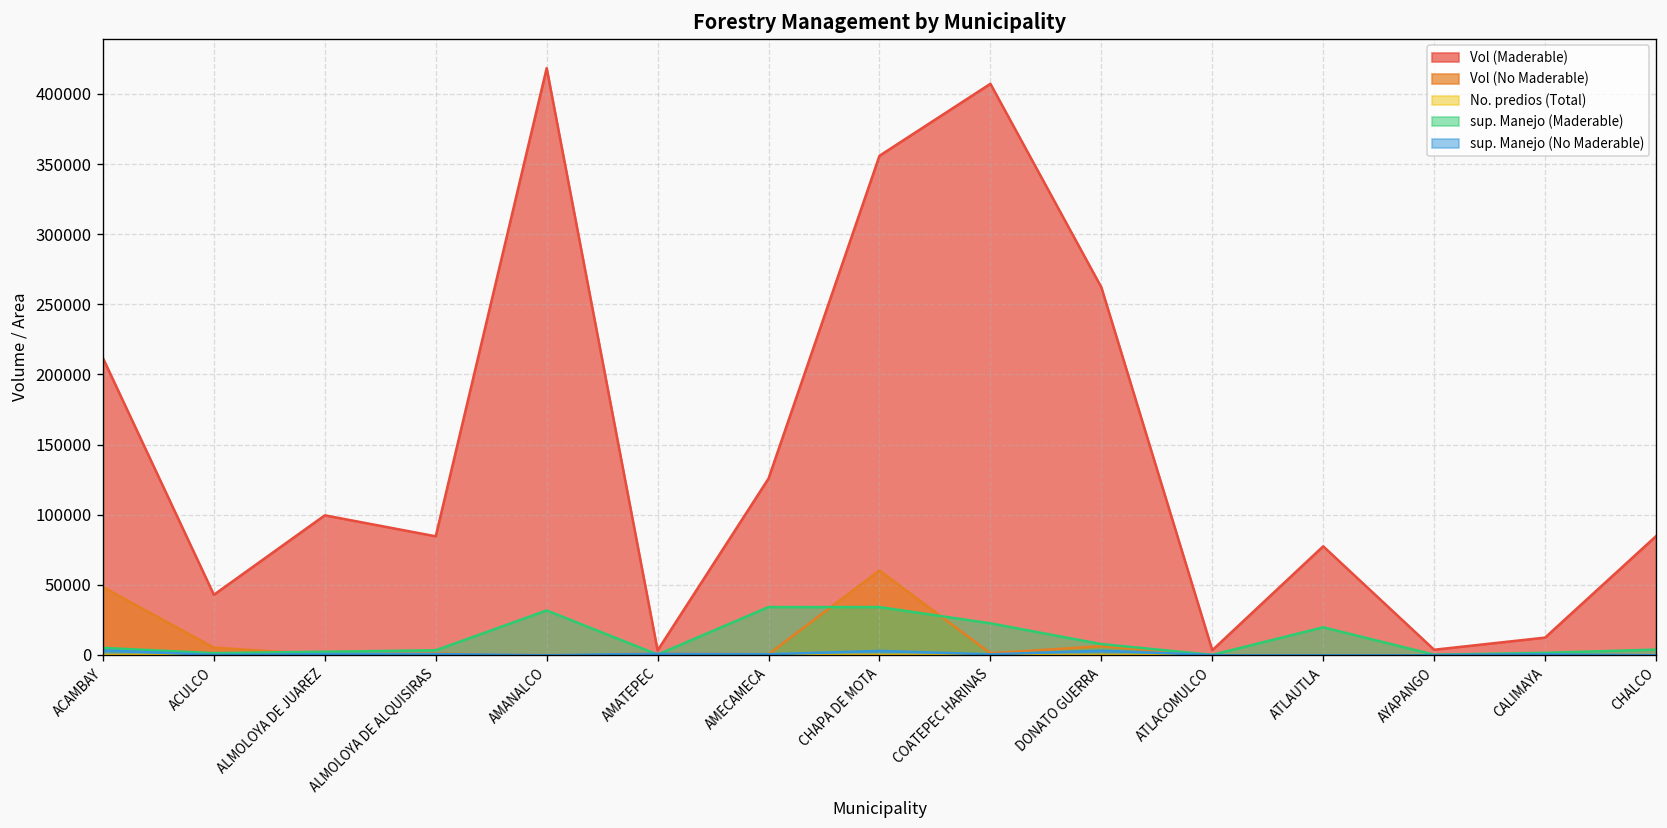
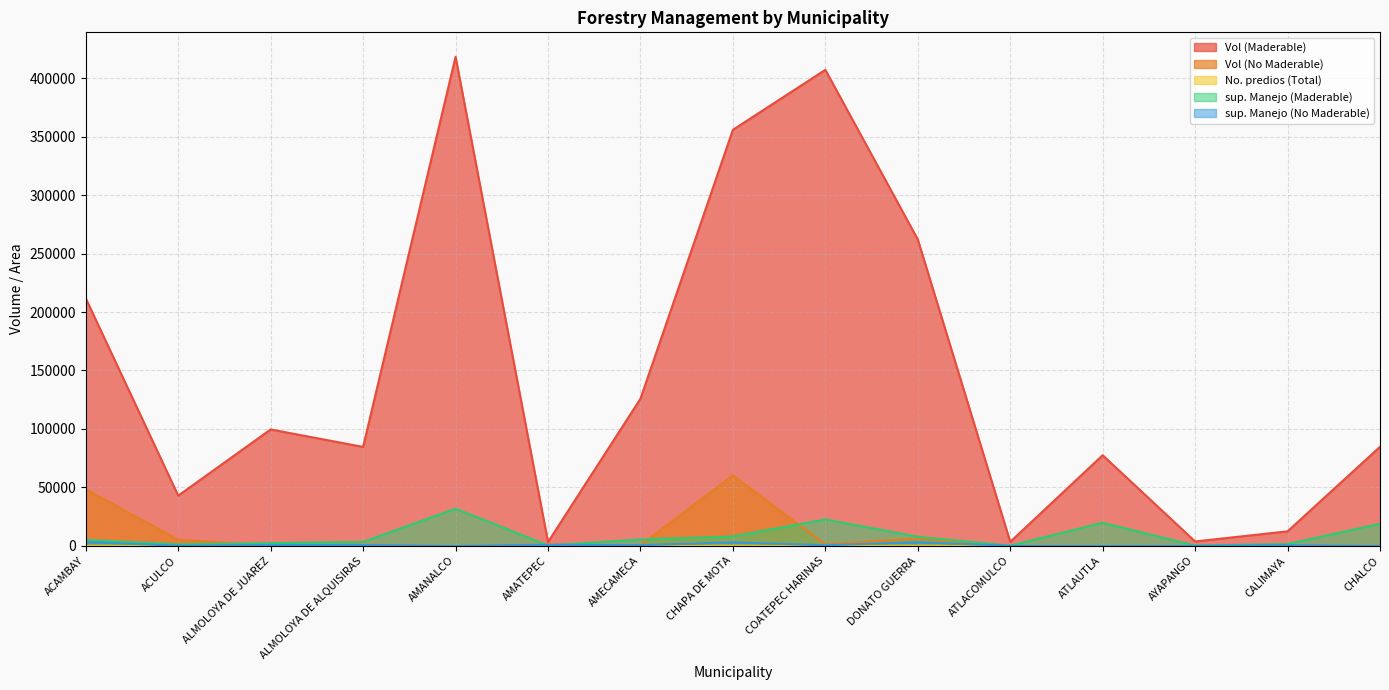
  {
    "No. predios (Total)": {
      "ACAMBAY": 0,
      "CHAPA DE MOTA": 0,
      "DONATO GUERRA": 0
    },
    "sup. Manejo (Maderable)": {
      "ALMOLOYA DE ALQUISIRAS": 3000,
      "AMANALCO": 32000,
-     "AMECAMECA": 34000,
-     "CHAPA DE MOTA": 34000,
+     "AMECAMECA": 5000,
+     "CHAPA DE MOTA": 8000,
      "COATEPEC HARINAS": 23000,
      "ATLAUTLA": 20000,
-     "CHALCO": 4000
+     "CHALCO": 19000
    },
    "sup. Manejo (No Maderable)": {
      "CHAPA DE MOTA": 3000,
      "DONATO GUERRA": 3000
    }
  }
